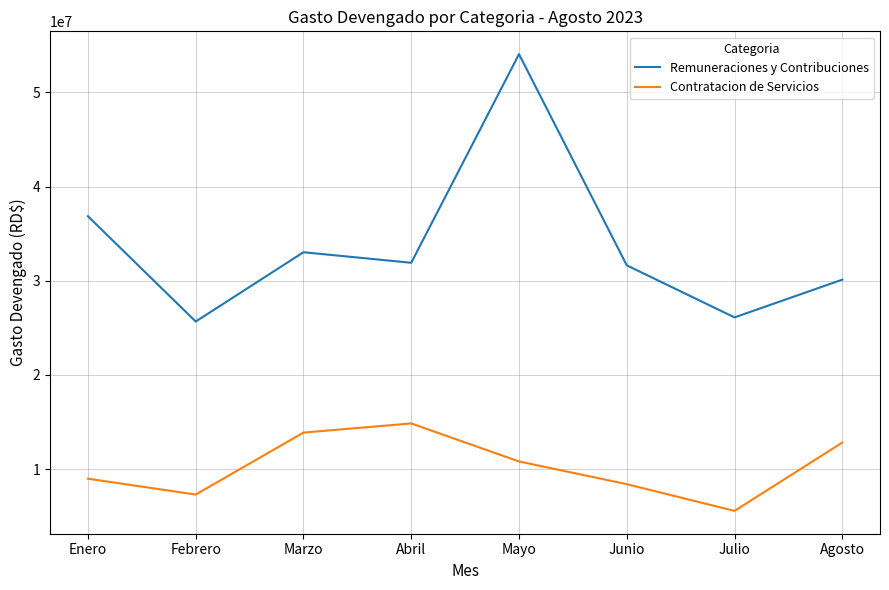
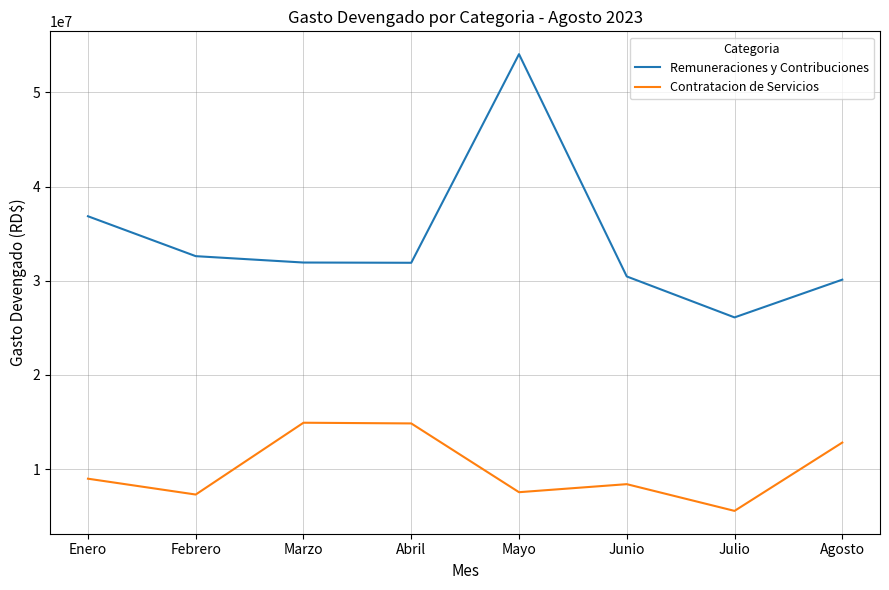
  {
    "Remuneraciones y Contribuciones": {
      "Enero": 37000000,
-     "Febrero": 26000000,
-     "Marzo": 33000000,
+     "Febrero": 33000000,
+     "Marzo": 32000000,
      "Abril": 32000000,
      "Mayo": 54000000,
-     "Junio": 32000000,
+     "Junio": 30000000,
      "Julio": 26000000,
      "Agosto": 30000000
    },
    "Contratacion de Servicios": {
      "Enero": 9000000,
      "Febrero": 7000000,
-     "Marzo": 14000000,
+     "Marzo": 15000000,
      "Abril": 15000000,
-     "Mayo": 11000000,
+     "Mayo": 8000000,
      "Junio": 8000000,
      "Julio": 6000000,
      "Agosto": 13000000
    }
  }
